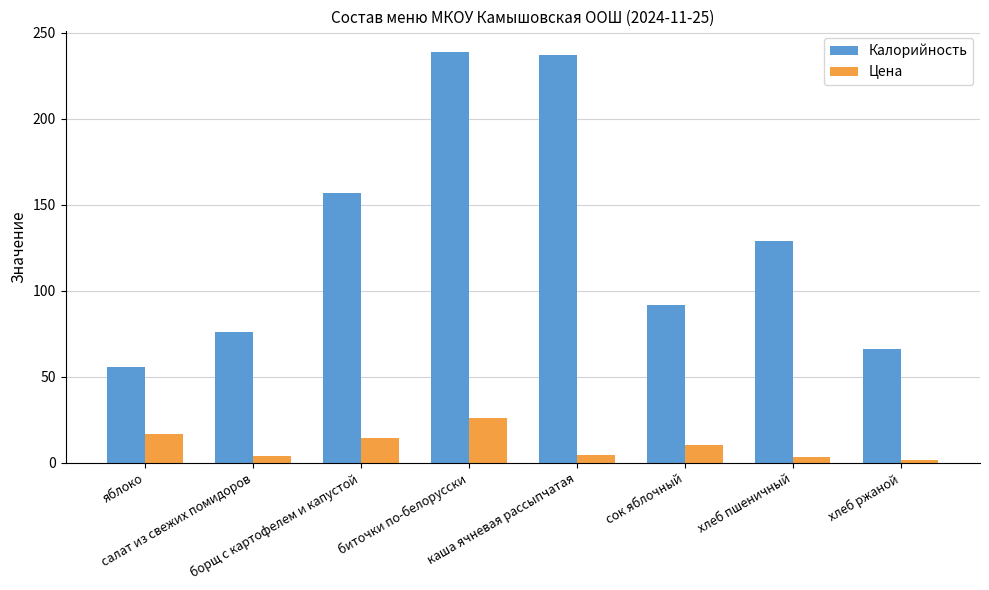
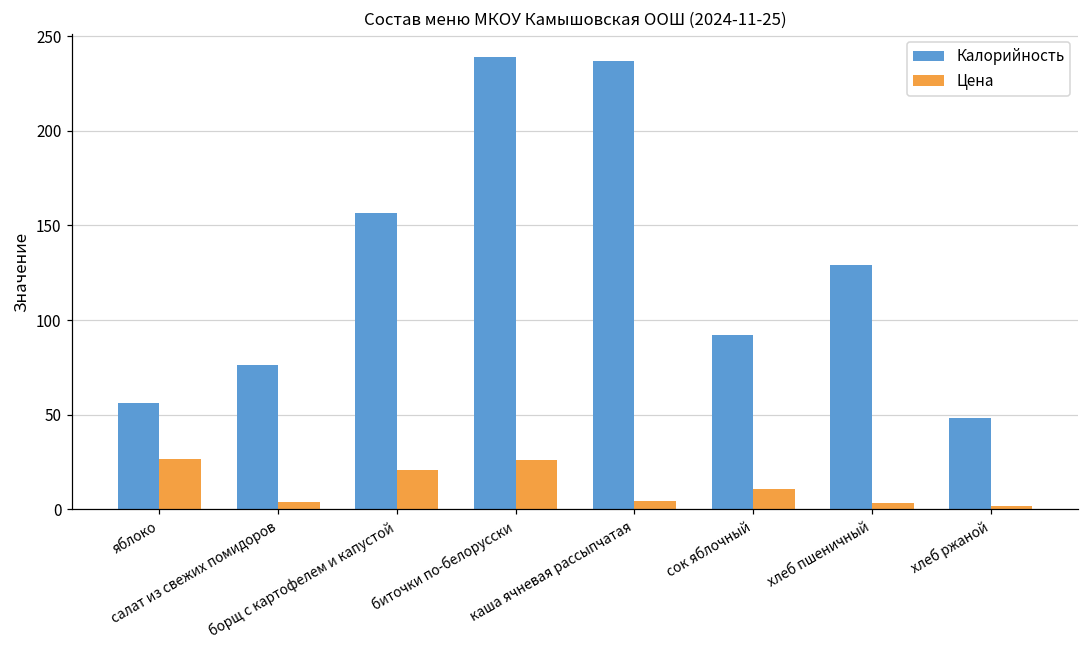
  {
    "Калорийность": {
      "яблоко": 56,
      "салат из свежих помидоров": 76,
      "борщ с картофелем и капустой": 157,
      "биточки по-белорусски": 239,
      "каша ячневая рассыпчатая": 237,
      "сок яблочный": 92,
      "хлеб пшеничный": 129,
-     "хлеб ржаной": 66
+     "хлеб ржаной": 48
    },
    "Цена": {
-     "яблоко": 17,
+     "яблоко": 27,
      "салат из свежих помидоров": 4,
-     "борщ с картофелем и капустой": 14,
+     "борщ с картофелем и капустой": 21,
      "биточки по-белорусски": 26,
      "каша ячневая рассыпчатая": 5,
      "сок яблочный": 11,
      "хлеб пшеничный": 4,
      "хлеб ржаной": 2
    }
  }
